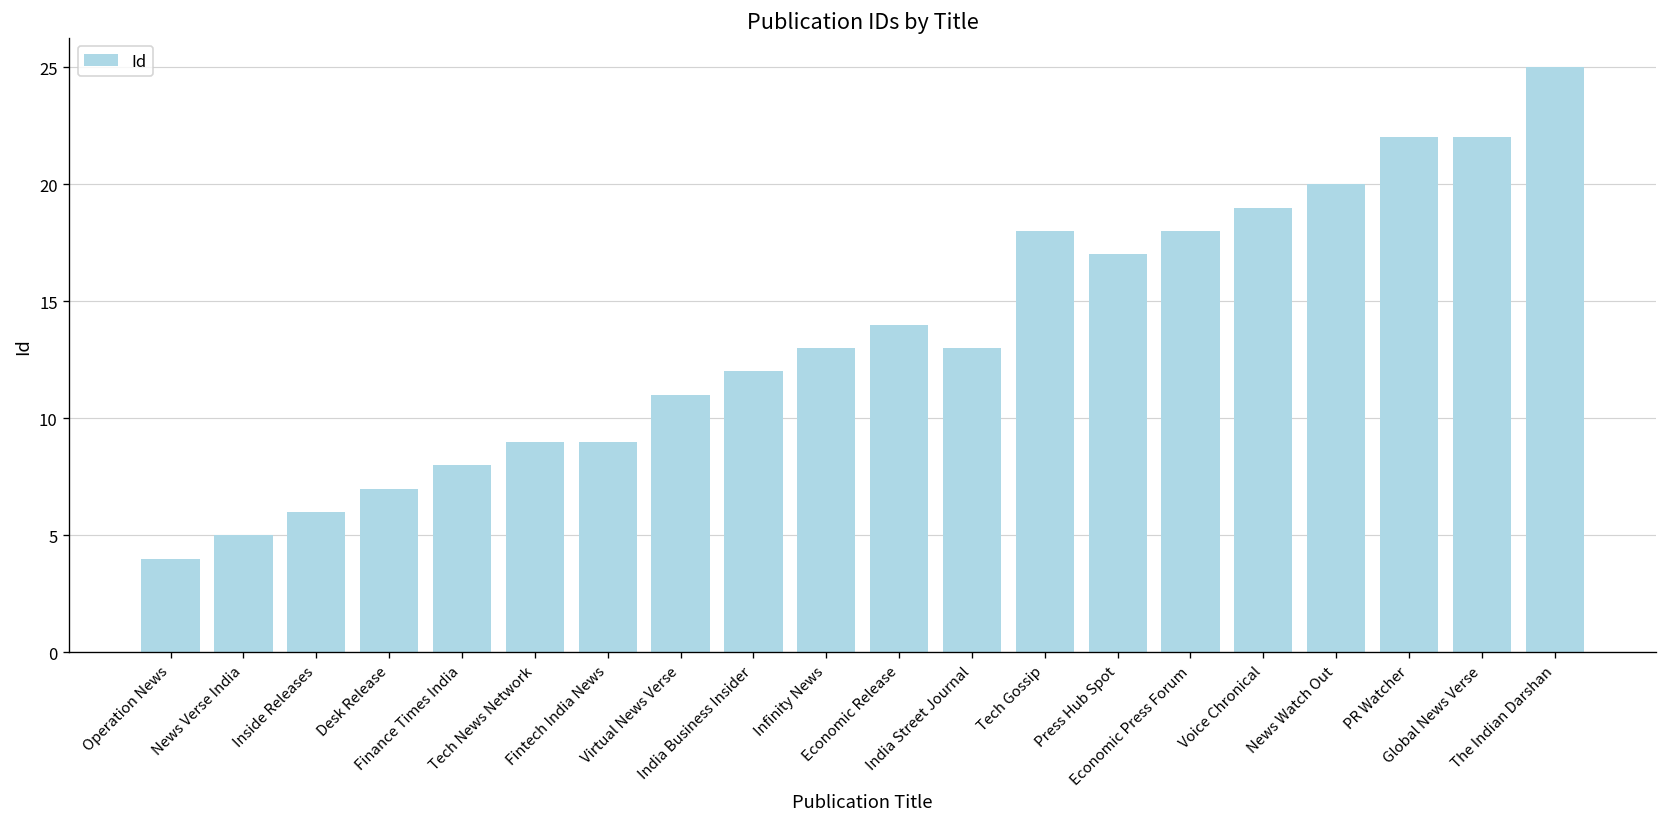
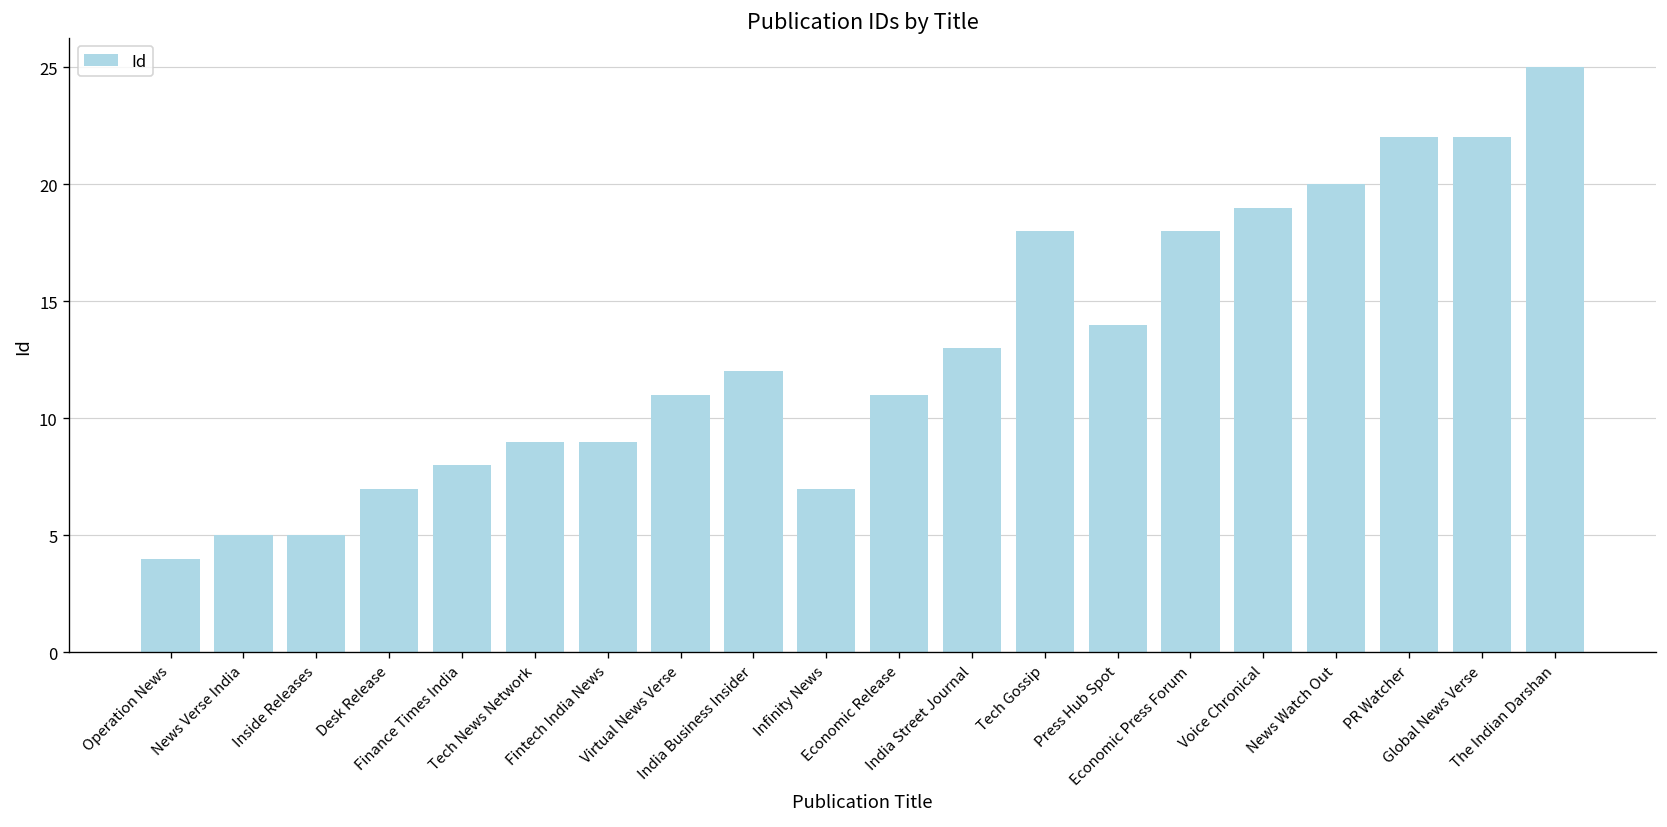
  {
    "Operation News": 4,
    "News Verse India": 5,
-   "Inside Releases": 6,
+   "Inside Releases": 5,
    "Desk Release": 7,
    "Finance Times India": 8,
    "Tech News Network": 9,
    "Fintech India News": 9,
    "Virtual News Verse": 11,
    "India Business Insider": 12,
-   "Infinity News": 13,
-   "Economic Release": 14,
+   "Infinity News": 7,
+   "Economic Release": 11,
    "India Street Journal": 13,
    "Tech Gossip": 18,
-   "Press Hub Spot": 17,
+   "Press Hub Spot": 14,
    "Economic Press Forum": 18,
    "Voice Chronical": 19,
    "News Watch Out": 20,
    "PR Watcher": 22,
    "Global News Verse": 22,
    "The Indian Darshan": 25
  }
